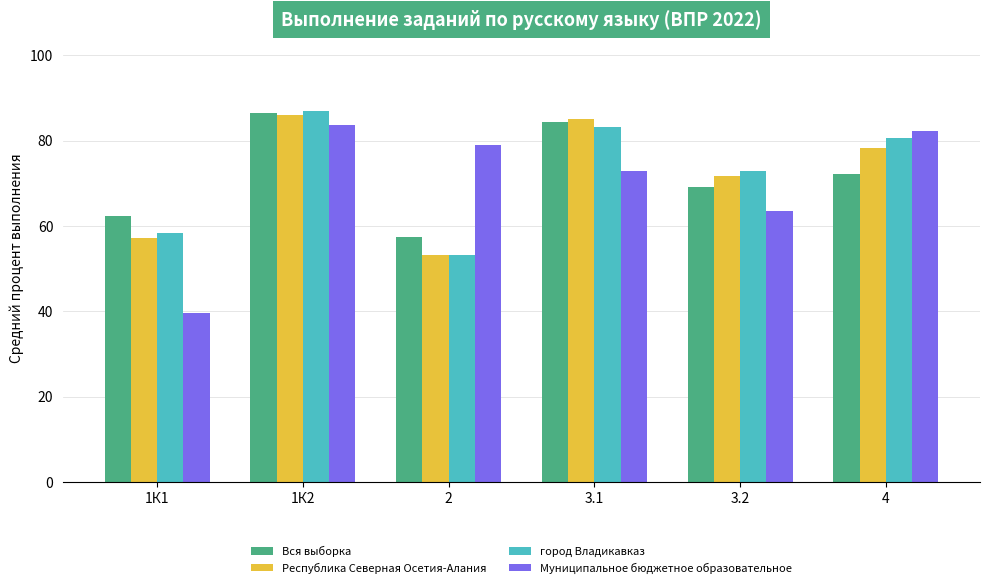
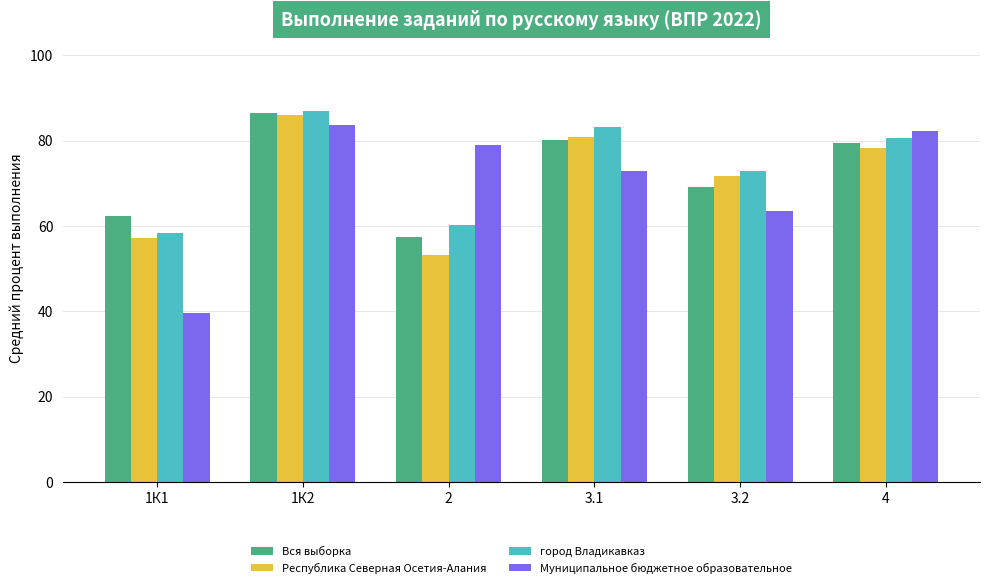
  {
    "Вся выборка": {
      "1К1": 62,
      "1К2": 86,
      "2": 57,
-     "3.1": 84,
+     "3.1": 80,
      "3.2": 69,
-     "4": 72
+     "4": 80
    },
    "Республика Северная Осетия-Алания": {
      "1К1": 57,
      "1К2": 86,
      "2": 53,
-     "3.1": 85,
+     "3.1": 81,
      "3.2": 72,
      "4": 78
    },
    "город Владикавказ": {
      "1К1": 58,
      "1К2": 87,
-     "2": 53,
+     "2": 60,
      "3.1": 83,
      "3.2": 73,
      "4": 81
    },
    "Муниципальное бюджетное образовательное": {
      "1К1": 40,
      "1К2": 84,
      "2": 79,
      "3.1": 73,
      "3.2": 64,
      "4": 82
    }
  }
